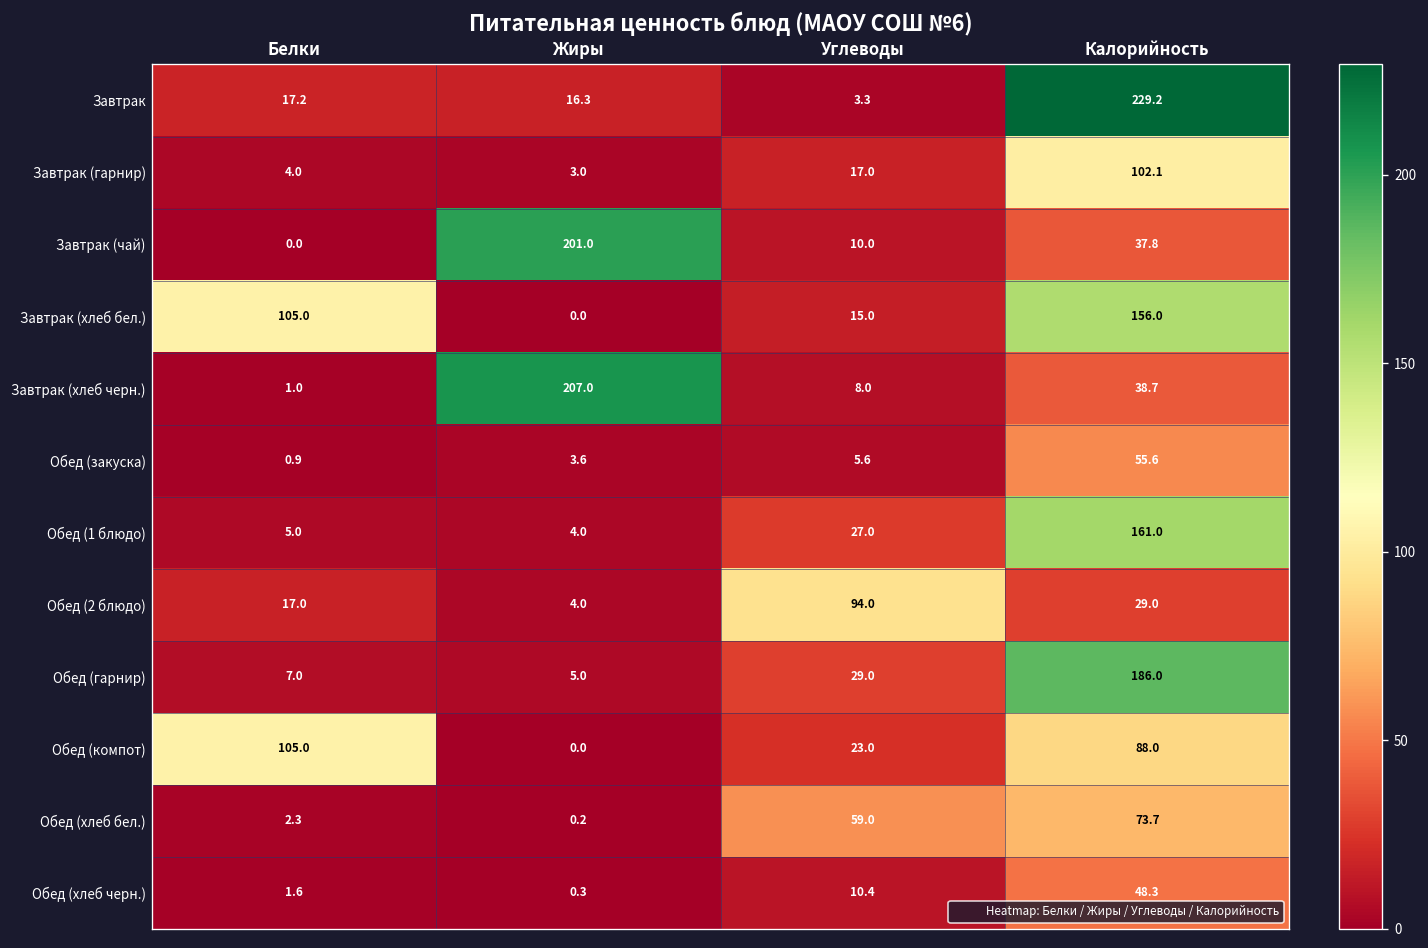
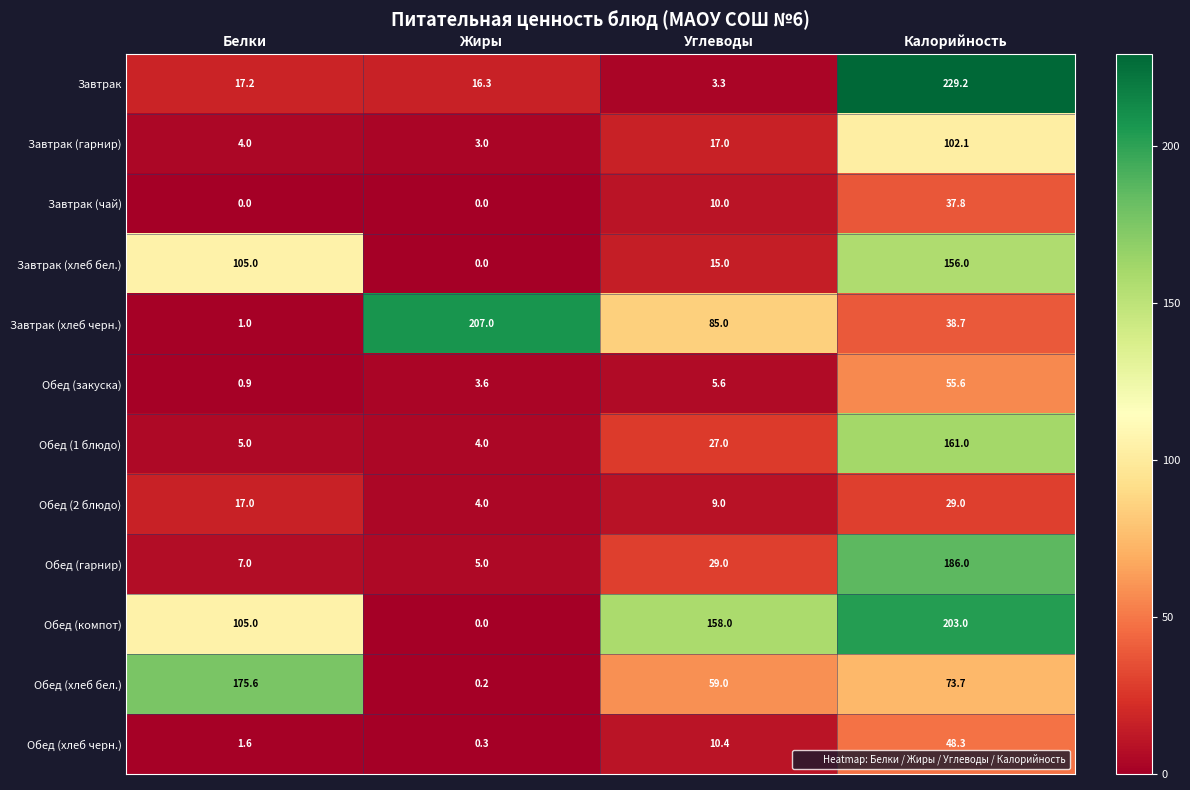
  {
    "Завтрак": {
      "Белки": 17.2,
      "Жиры": 16.3,
      "Углеводы": 3.3,
      "Калорийность": 229.2
    },
    "Завтрак (гарнир)": {
      "Белки": 4.0,
      "Жиры": 3.0,
      "Углеводы": 17.0,
      "Калорийность": 102.1
    },
    "Завтрак (чай)": {
      "Белки": 0.0,
-     "Жиры": 201.0,
+     "Жиры": 0.0,
      "Углеводы": 10.0,
      "Калорийность": 37.8
    },
    "Завтрак (хлеб бел.)": {
      "Белки": 105.0,
      "Жиры": 0.0,
      "Углеводы": 15.0,
      "Калорийность": 156.0
    },
    "Завтрак (хлеб черн.)": {
      "Белки": 1.0,
      "Жиры": 207.0,
-     "Углеводы": 8.0,
+     "Углеводы": 85.0,
      "Калорийность": 38.7
    },
    "Обед (закуска)": {
      "Белки": 0.9,
      "Жиры": 3.6,
      "Углеводы": 5.6,
      "Калорийность": 55.6
    },
    "Обед (1 блюдо)": {
      "Белки": 5.0,
      "Жиры": 4.0,
      "Углеводы": 27.0,
      "Калорийность": 161.0
    },
    "Обед (2 блюдо)": {
      "Белки": 17.0,
      "Жиры": 4.0,
-     "Углеводы": 94.0,
+     "Углеводы": 9.0,
      "Калорийность": 29.0
    },
    "Обед (гарнир)": {
      "Белки": 7.0,
      "Жиры": 5.0,
      "Углеводы": 29.0,
      "Калорийность": 186.0
    },
    "Обед (компот)": {
      "Белки": 105.0,
      "Жиры": 0.0,
-     "Углеводы": 23.0,
-     "Калорийность": 88.0
+     "Углеводы": 158.0,
+     "Калорийность": 203.0
    },
    "Обед (хлеб бел.)": {
-     "Белки": 2.3,
+     "Белки": 175.6,
      "Жиры": 0.2,
      "Углеводы": 59.0,
      "Калорийность": 73.7
    },
    "Обед (хлеб черн.)": {
      "Белки": 1.6,
      "Жиры": 0.3,
      "Углеводы": 10.4,
      "Калорийность": 48.3
    }
  }
